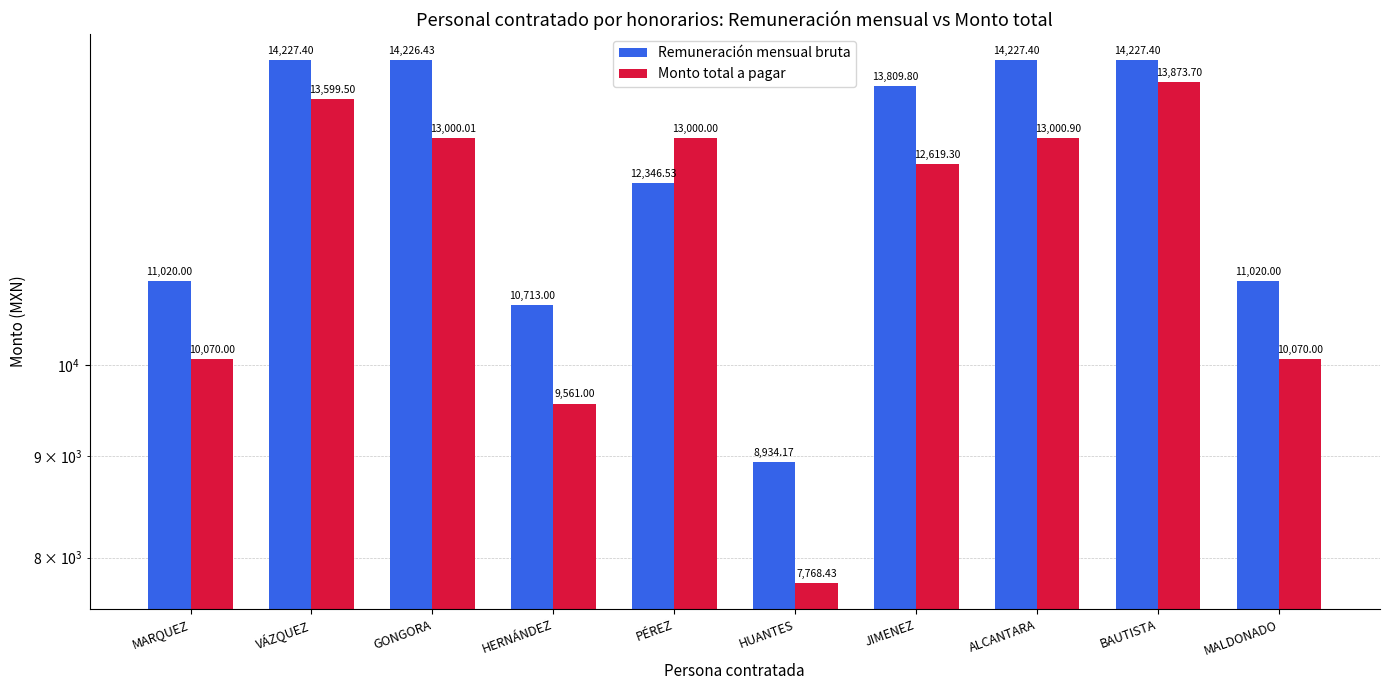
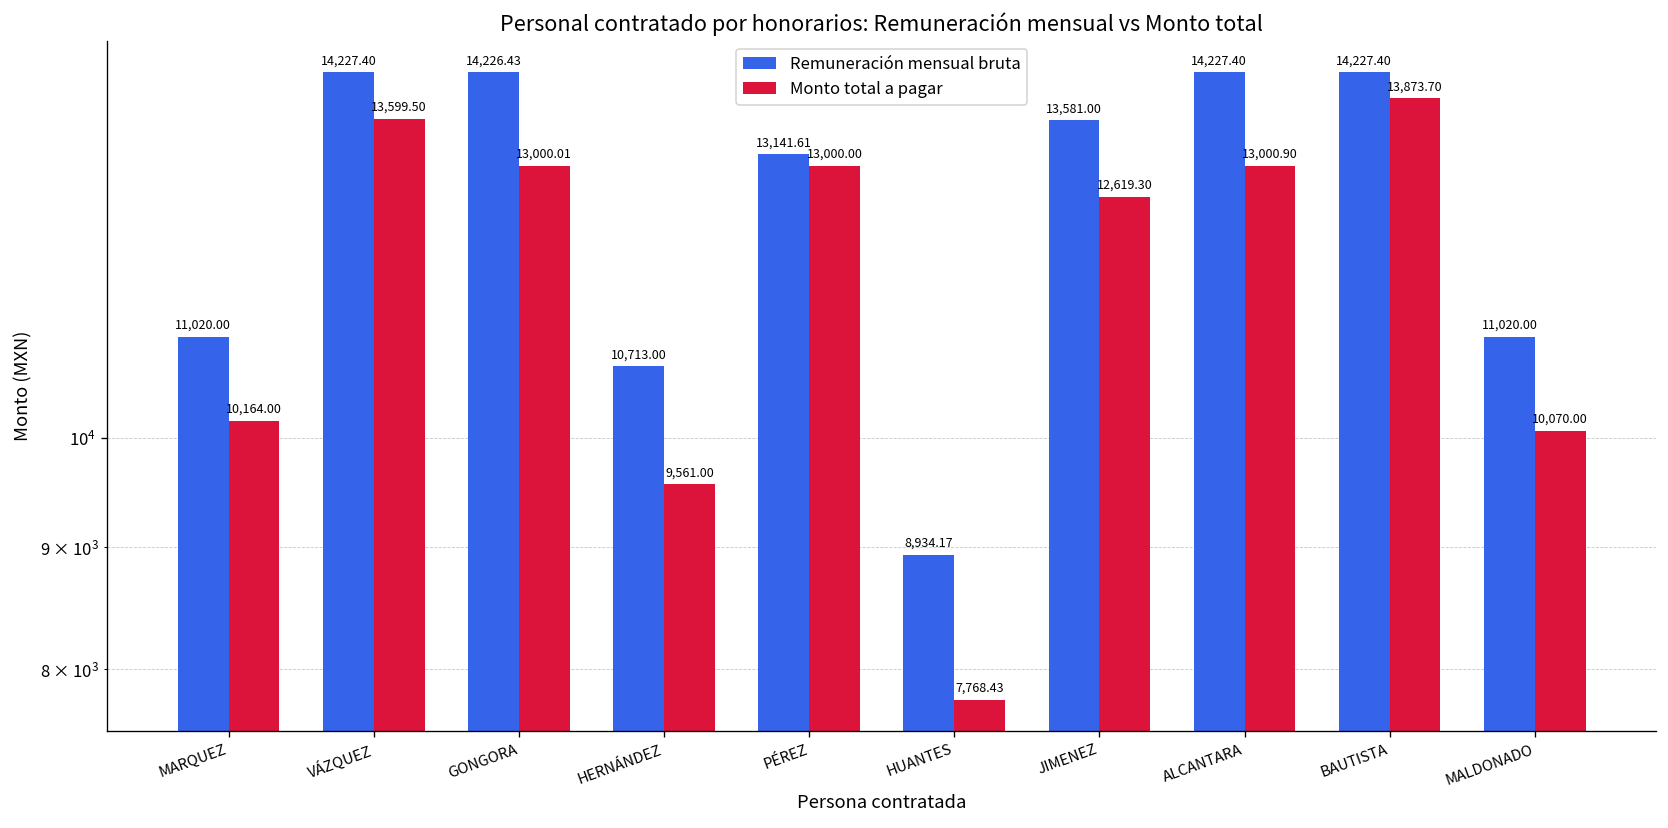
  {
    "Remuneración mensual bruta": {
      "MARQUEZ": "11,020.00",
      "VÁZQUEZ": "14,227.40",
      "GONGORA": "14,226.43",
      "HERNÁNDEZ": "10,713.00",
-     "PÉREZ": "12,346.53",
+     "PÉREZ": "13,141.61",
      "HUANTES": "8,934.17",
-     "JIMENEZ": "13,809.80",
+     "JIMENEZ": "13,581.00",
      "ALCANTARA": "14,227.40",
      "BAUTISTA": "14,227.40",
      "MALDONADO": "11,020.00"
    },
    "Monto total a pagar": {
-     "MARQUEZ": "10,070.00",
+     "MARQUEZ": "10,164.00",
      "VÁZQUEZ": "13,599.50",
      "GONGORA": "13,000.01",
      "HERNÁNDEZ": "9,561.00",
      "PÉREZ": "13,000.00",
      "HUANTES": "7,768.43",
      "JIMENEZ": "12,619.30",
      "ALCANTARA": "13,000.90",
      "BAUTISTA": "13,873.70",
      "MALDONADO": "10,070.00"
    }
  }
